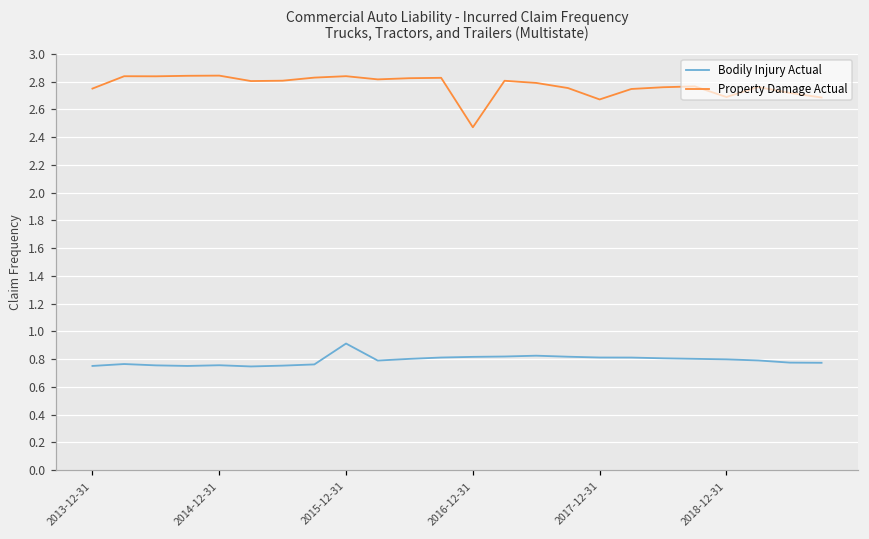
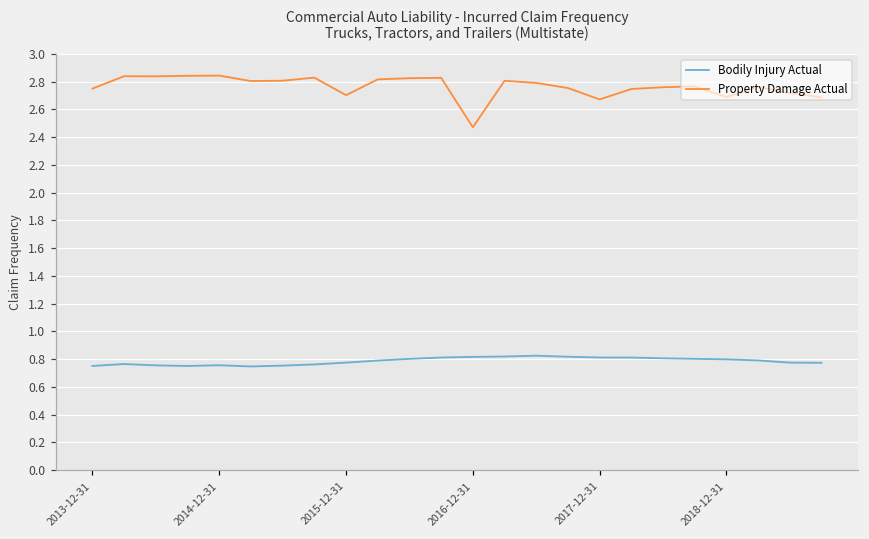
  {
    "Bodily Injury Actual": {
      "2013-12-31": 0.75,
      "2014-12-31": 0.76,
-     "2015-12-31": 0.91,
+     "2015-12-31": 0.78,
      "2016-12-31": 0.82,
      "2017-12-31": 0.81,
      "2018-12-31": 0.80
    },
    "Property Damage Actual": {
      "2013-12-31": 2.75,
      "2014-12-31": 2.84,
-     "2015-12-31": 2.84,
+     "2015-12-31": 2.70,
      "2016-12-31": 2.47,
      "2017-12-31": 2.67,
      "2018-12-31": 2.69
    }
  }
